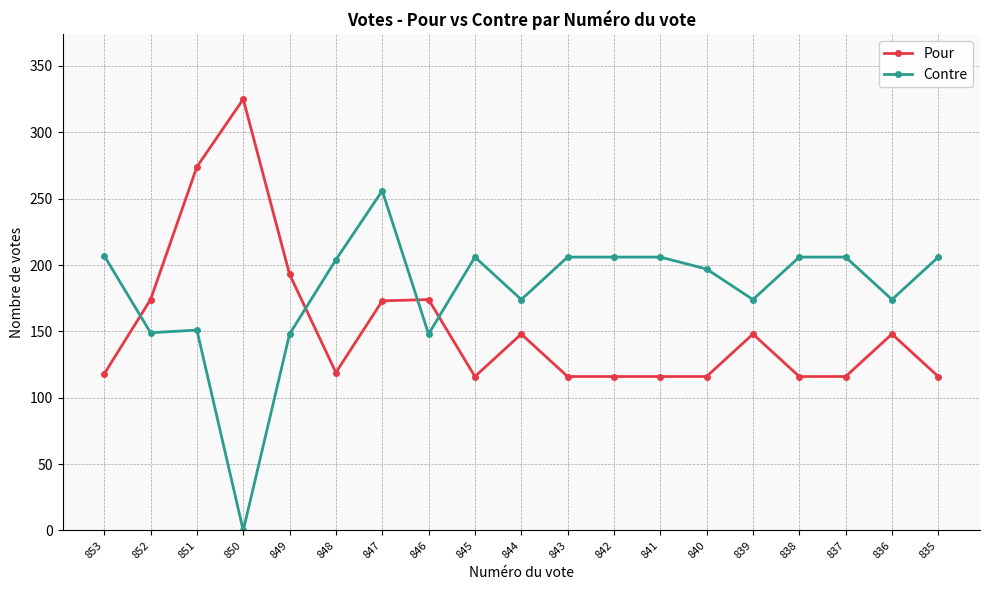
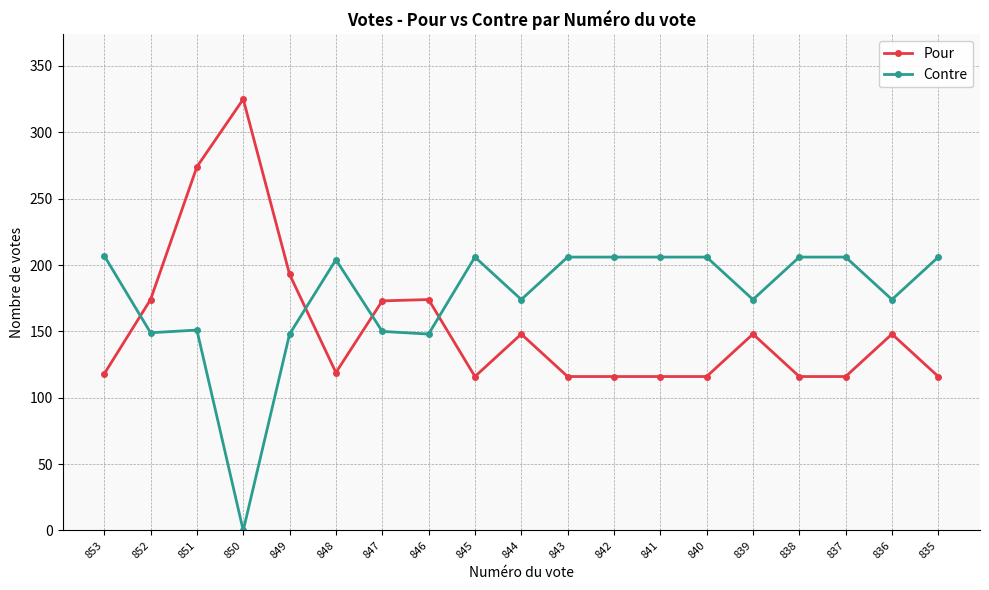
  {
    "Pour": {
      "853": 118,
      "852": 174,
      "851": 274,
      "850": 325,
      "849": 193,
      "848": 119,
      "847": 173,
      "846": 174,
      "845": 116,
      "844": 148,
      "843": 116,
      "842": 116,
      "841": 116,
      "840": 116,
      "839": 148,
      "838": 116,
      "837": 116,
      "836": 148,
      "835": 116
    },
    "Contre": {
      "853": 207,
      "852": 149,
      "851": 151,
      "850": 0,
      "849": 148,
      "848": 204,
-     "847": 256,
+     "847": 150,
      "846": 148,
      "845": 206,
      "844": 174,
      "843": 206,
      "842": 206,
      "841": 206,
-     "840": 197,
+     "840": 206,
      "839": 174,
      "838": 206,
      "837": 206,
      "836": 174,
      "835": 206
    }
  }
